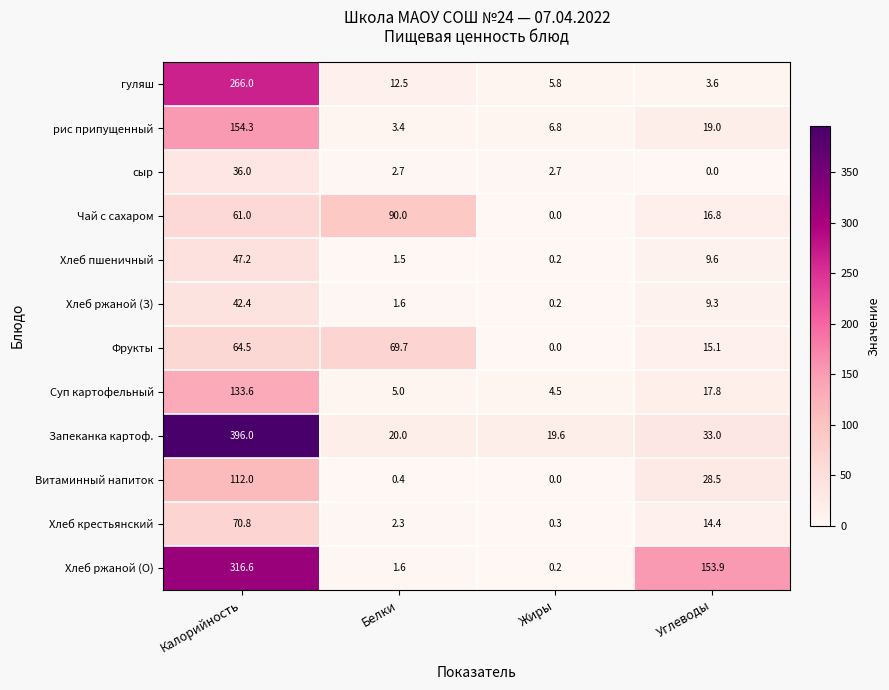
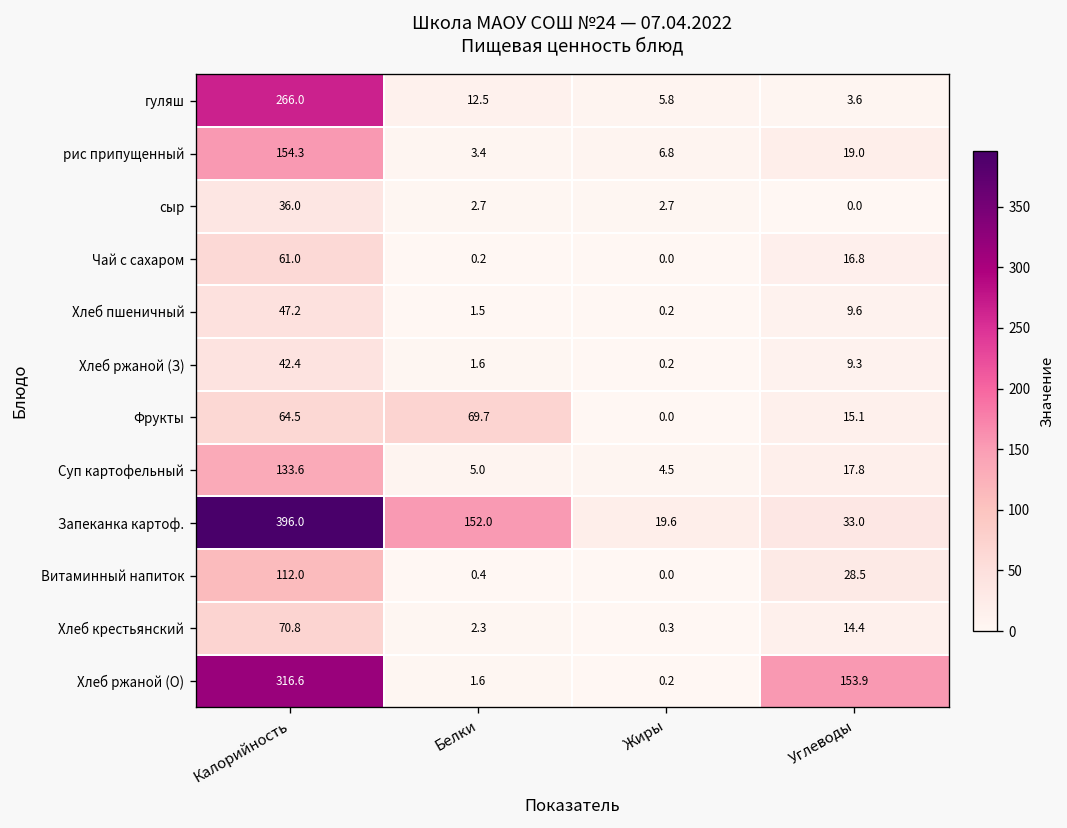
  {
    "гуляш": {
      "Калорийность": 266.0,
      "Белки": 12.5,
      "Жиры": 5.8,
      "Углеводы": 3.6
    },
    "рис припущенный": {
      "Калорийность": 154.3,
      "Белки": 3.4,
      "Жиры": 6.8,
      "Углеводы": 19.0
    },
    "сыр": {
      "Калорийность": 36.0,
      "Белки": 2.7,
      "Жиры": 2.7,
      "Углеводы": 0.0
    },
    "Чай с сахаром": {
      "Калорийность": 61.0,
-     "Белки": 90.0,
+     "Белки": 0.2,
      "Жиры": 0.0,
      "Углеводы": 16.8
    },
    "Хлеб пшеничный": {
      "Калорийность": 47.2,
      "Белки": 1.5,
      "Жиры": 0.2,
      "Углеводы": 9.6
    },
    "Хлеб ржаной (З)": {
      "Калорийность": 42.4,
      "Белки": 1.6,
      "Жиры": 0.2,
      "Углеводы": 9.3
    },
    "Фрукты": {
      "Калорийность": 64.5,
      "Белки": 69.7,
      "Жиры": 0.0,
      "Углеводы": 15.1
    },
    "Суп картофельный": {
      "Калорийность": 133.6,
      "Белки": 5.0,
      "Жиры": 4.5,
      "Углеводы": 17.8
    },
    "Запеканка картоф.": {
      "Калорийность": 396.0,
-     "Белки": 20.0,
+     "Белки": 152.0,
      "Жиры": 19.6,
      "Углеводы": 33.0
    },
    "Витаминный напиток": {
      "Калорийность": 112.0,
      "Белки": 0.4,
      "Жиры": 0.0,
      "Углеводы": 28.5
    },
    "Хлеб крестьянский": {
      "Калорийность": 70.8,
      "Белки": 2.3,
      "Жиры": 0.3,
      "Углеводы": 14.4
    },
    "Хлеб ржаной (О)": {
      "Калорийность": 316.6,
      "Белки": 1.6,
      "Жиры": 0.2,
      "Углеводы": 153.9
    }
  }
